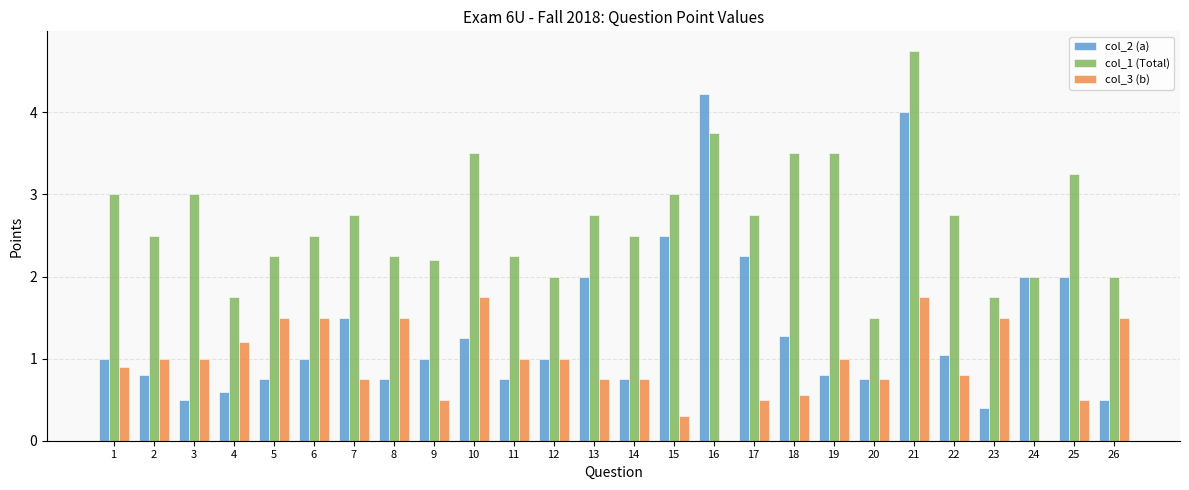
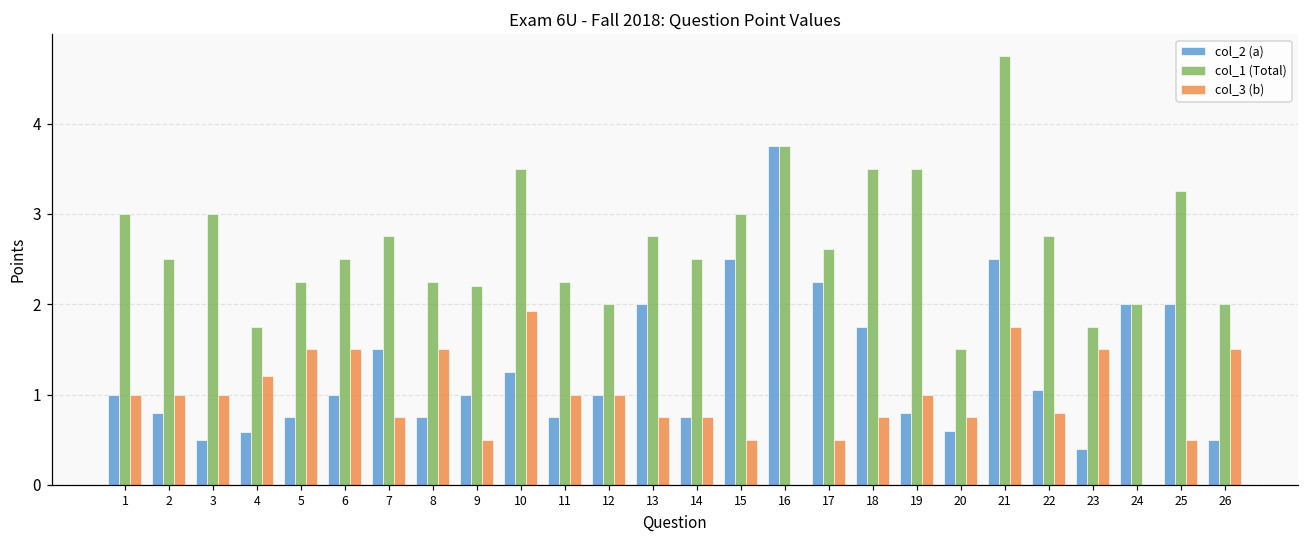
  {
    "col_2 (a)": {
      "1": 1.0,
      "2": 0.8,
      "3": 0.5,
      "4": 0.6,
      "5": 0.8,
      "6": 1.0,
      "7": 1.5,
      "8": 0.8,
      "9": 1.0,
      "10": 1.3,
      "11": 0.8,
      "12": 1.0,
      "13": 2.0,
      "14": 0.8,
      "15": 2.5,
-     "16": 4.2,
+     "16": 3.8,
      "17": 2.3,
-     "18": 1.3,
+     "18": 1.8,
      "19": 0.8,
-     "20": 0.8,
-     "21": 4.0,
+     "20": 0.6,
+     "21": 2.5,
      "22": 1.1,
      "23": 0.4,
      "24": 2.0,
      "25": 2.0,
      "26": 0.5
    },
    "col_1 (Total)": {
      "1": 3.0,
      "2": 2.5,
      "3": 3.0,
      "4": 1.8,
      "5": 2.3,
      "6": 2.5,
      "7": 2.8,
      "8": 2.3,
      "9": 2.2,
      "10": 3.5,
      "11": 2.3,
      "12": 2.0,
      "13": 2.8,
      "14": 2.5,
      "15": 3.0,
      "16": 3.8,
-     "17": 2.8,
+     "17": 2.6,
      "18": 3.5,
      "19": 3.5,
      "20": 1.5,
      "21": 4.8,
      "22": 2.8,
      "23": 1.8,
      "24": 2.0,
      "25": 3.3,
      "26": 2.0
    },
    "col_3 (b)": {
-     "1": 0.9,
+     "1": 1.0,
      "2": 1.0,
      "3": 1.0,
      "4": 1.2,
      "5": 1.5,
      "6": 1.5,
      "7": 0.8,
      "8": 1.5,
      "9": 0.5,
-     "10": 1.8,
+     "10": 1.9,
      "11": 1.0,
      "12": 1.0,
      "13": 0.8,
      "14": 0.8,
-     "15": 0.3,
+     "15": 0.5,
      "16": 0.0,
      "17": 0.5,
-     "18": 0.6,
+     "18": 0.8,
      "19": 1.0,
      "20": 0.8,
      "21": 1.8,
      "22": 0.8,
      "23": 1.5,
      "24": 0.0,
      "25": 0.5,
      "26": 1.5
    }
  }
